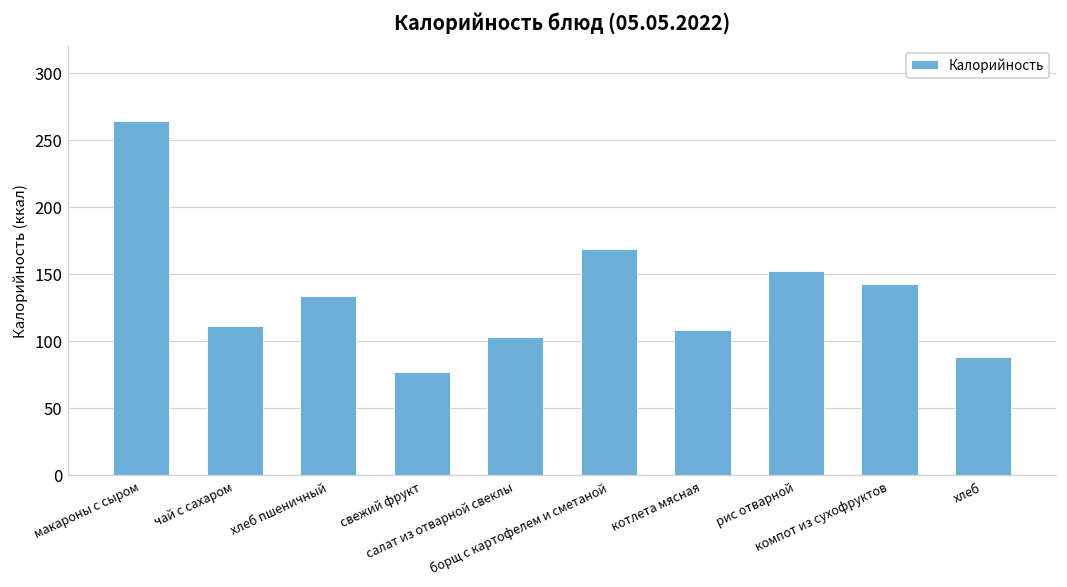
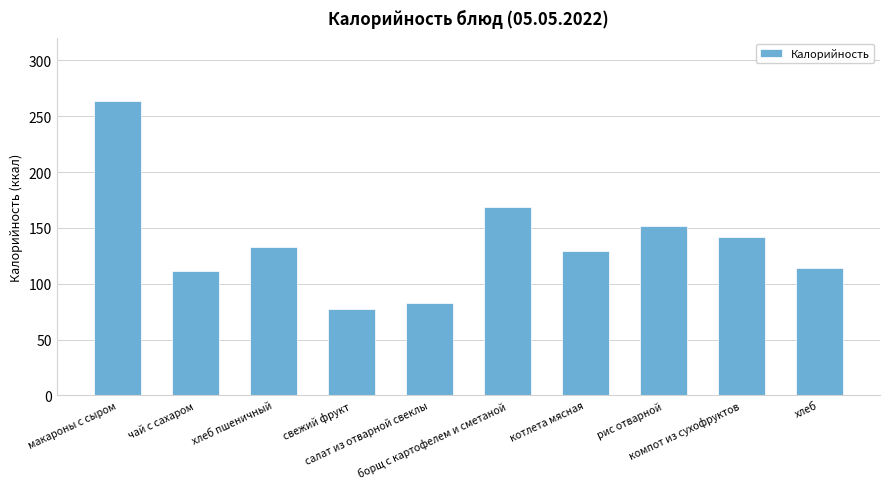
  {
    "макароны с сыром": 264,
    "чай с сахаром": 111,
    "хлеб пшеничный": 133,
    "свежий фрукт": 77,
-   "салат из отварной свеклы": 103,
+   "салат из отварной свеклы": 83,
    "борщ с картофелем и сметаной": 169,
-   "котлета мясная": 108,
+   "котлета мясная": 129,
    "рис отварной": 152,
    "компот из сухофруктов": 142,
-   "хлеб": 88
+   "хлеб": 114
  }
